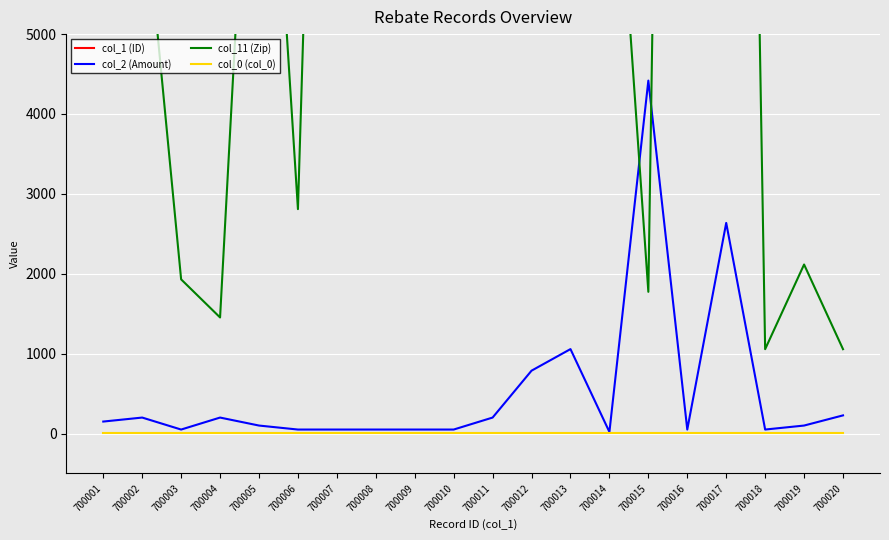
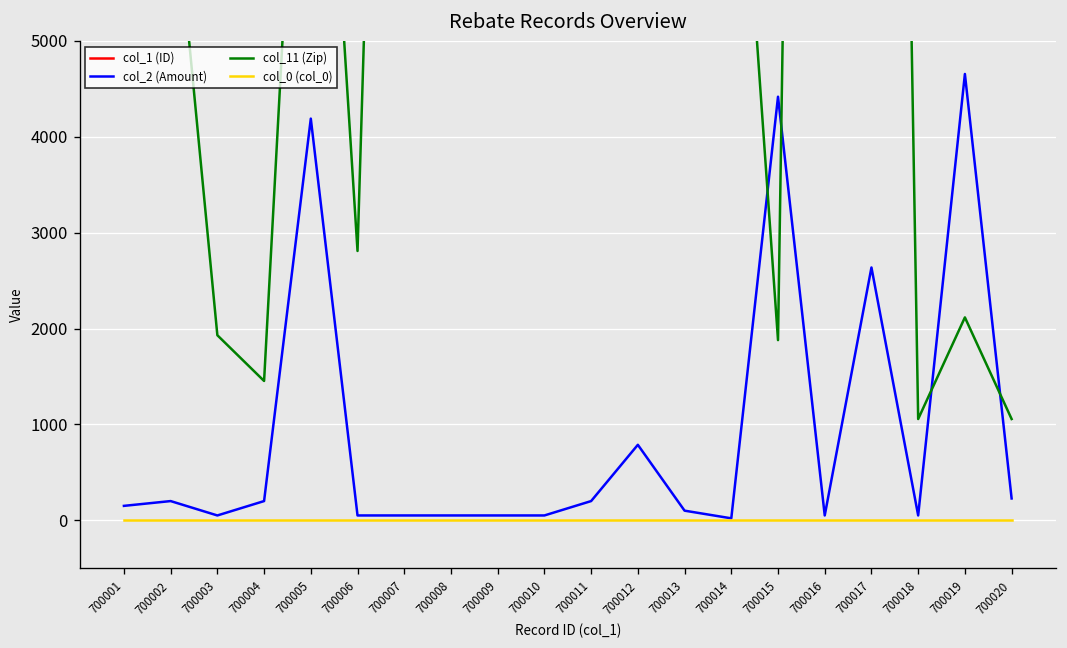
  {
    "col_2 (Amount)": {
      "700001": 200,
      "700002": 200,
      "700003": 100,
      "700004": 200,
-     "700005": 100,
+     "700005": 4200,
      "700006": 100,
      "700007": 100,
      "700008": 100,
      "700009": 100,
      "700010": 100,
      "700011": 200,
      "700012": 800,
-     "700013": 1100,
+     "700013": 100,
      "700015": 4400,
      "700016": 100,
      "700017": 2600,
      "700018": 100,
-     "700019": 100,
+     "700019": 4700,
      "700020": 200
    },
    "col_11 (Zip)": {
      "700003": 1900,
      "700004": 1500,
      "700006": 2800,
-     "700015": 1800,
+     "700015": 1900,
      "700018": 1100,
      "700019": 2100,
      "700020": 1100
    },
    "col_0 (col_0)": {
      "700001": 0,
      "700002": 0,
      "700003": 0,
      "700004": 0,
      "700005": 0,
      "700006": 0,
      "700007": 0,
      "700008": 0,
      "700009": 0,
      "700010": 0,
      "700011": 0,
      "700012": 0,
      "700013": 0,
      "700015": 0,
      "700016": 0,
      "700017": 0,
      "700018": 0,
      "700019": 0,
      "700020": 0
    }
  }
